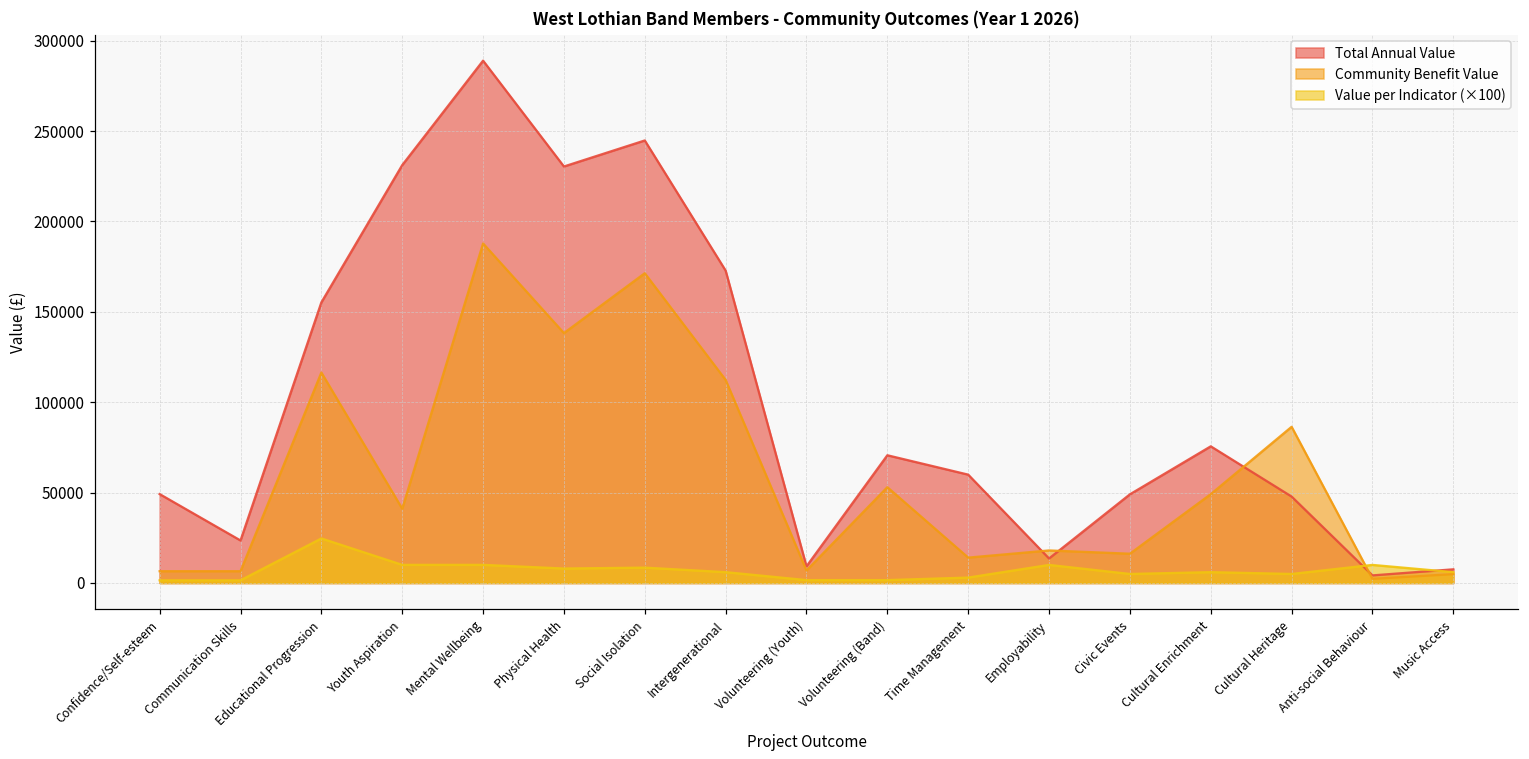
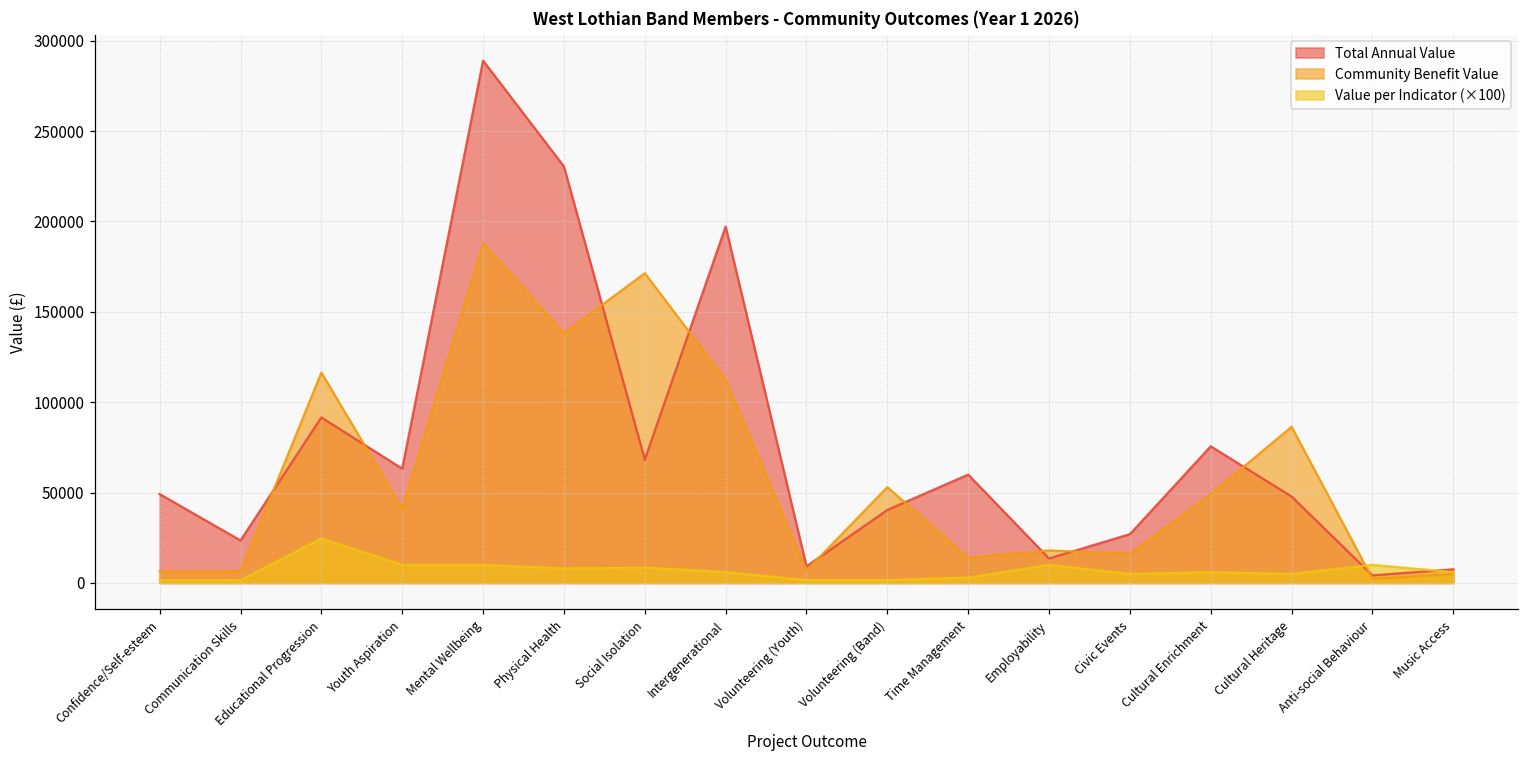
  {
    "Total Annual Value": {
      "Confidence/Self-esteem": 49000,
      "Communication Skills": 24000,
-     "Educational Progression": 155000,
-     "Youth Aspiration": 231000,
+     "Educational Progression": 92000,
+     "Youth Aspiration": 63000,
      "Mental Wellbeing": 289000,
      "Physical Health": 230000,
-     "Social Isolation": 245000,
-     "Intergenerational": 173000,
+     "Social Isolation": 68000,
+     "Intergenerational": 197000,
      "Volunteering (Youth)": 9000,
-     "Volunteering (Band)": 71000,
+     "Volunteering (Band)": 40000,
      "Time Management": 60000,
      "Employability": 14000,
-     "Civic Events": 49000,
+     "Civic Events": 27000,
      "Cultural Enrichment": 76000,
      "Cultural Heritage": 48000,
      "Anti-social Behaviour": 4000
    }
  }
